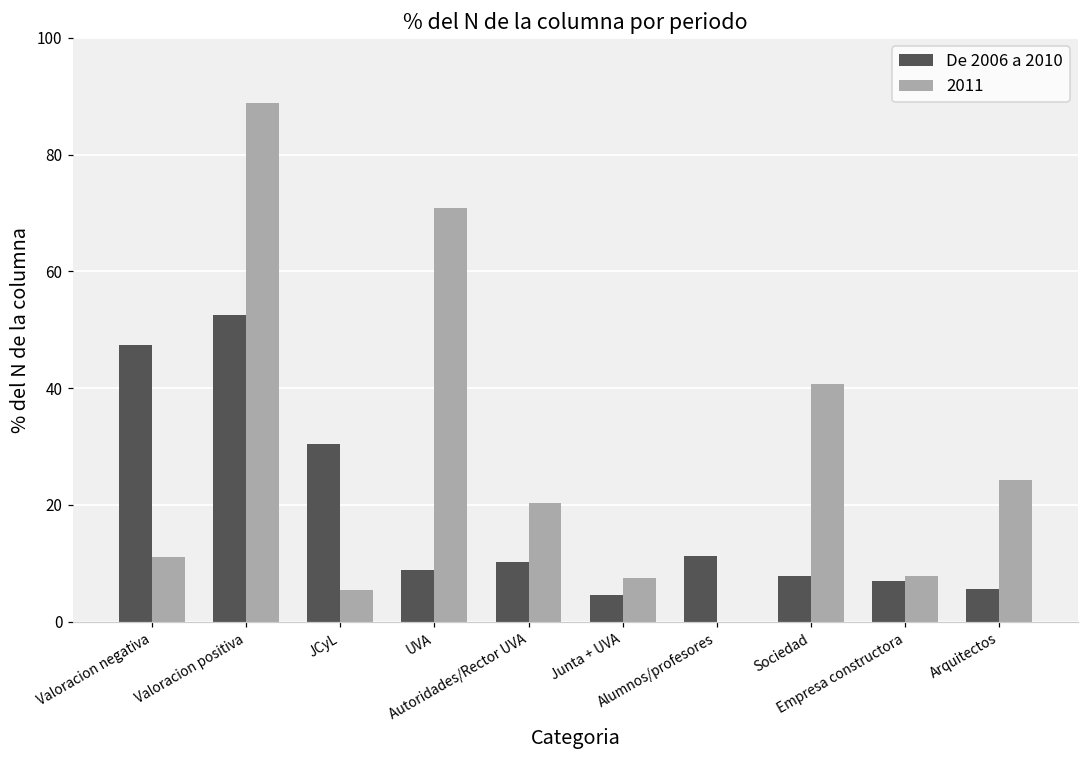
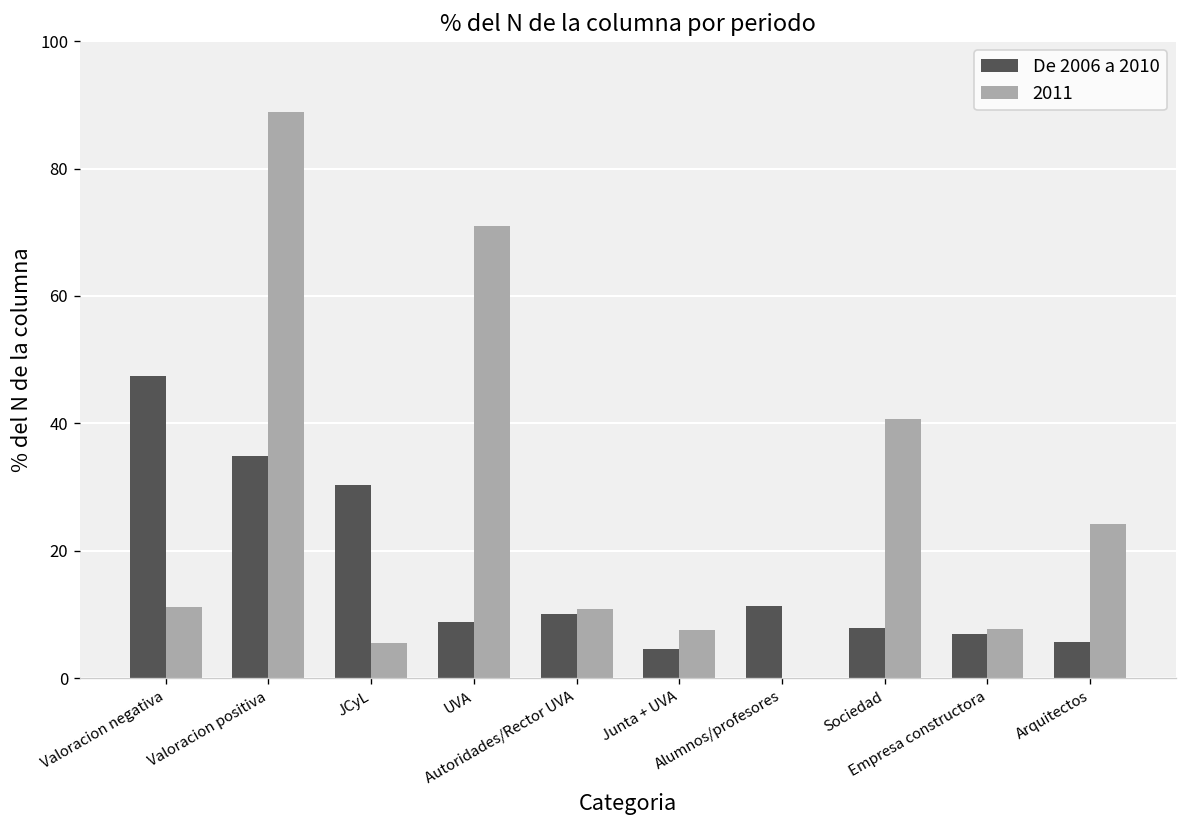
  {
    "De 2006 a 2010": {
      "Valoracion negativa": 47,
-     "Valoracion positiva": 53,
+     "Valoracion positiva": 35,
      "JCyL": 30,
      "UVA": 9,
      "Autoridades/Rector UVA": 10,
      "Junta + UVA": 4,
      "Alumnos/profesores": 11,
      "Sociedad": 8,
      "Empresa constructora": 7,
      "Arquitectos": 6
    },
    "2011": {
      "Valoracion negativa": 11,
      "Valoracion positiva": 89,
      "JCyL": 5,
      "UVA": 71,
-     "Autoridades/Rector UVA": 20,
+     "Autoridades/Rector UVA": 11,
      "Junta + UVA": 8,
      "Alumnos/profesores": 0,
      "Sociedad": 41,
      "Empresa constructora": 8,
      "Arquitectos": 24
    }
  }
